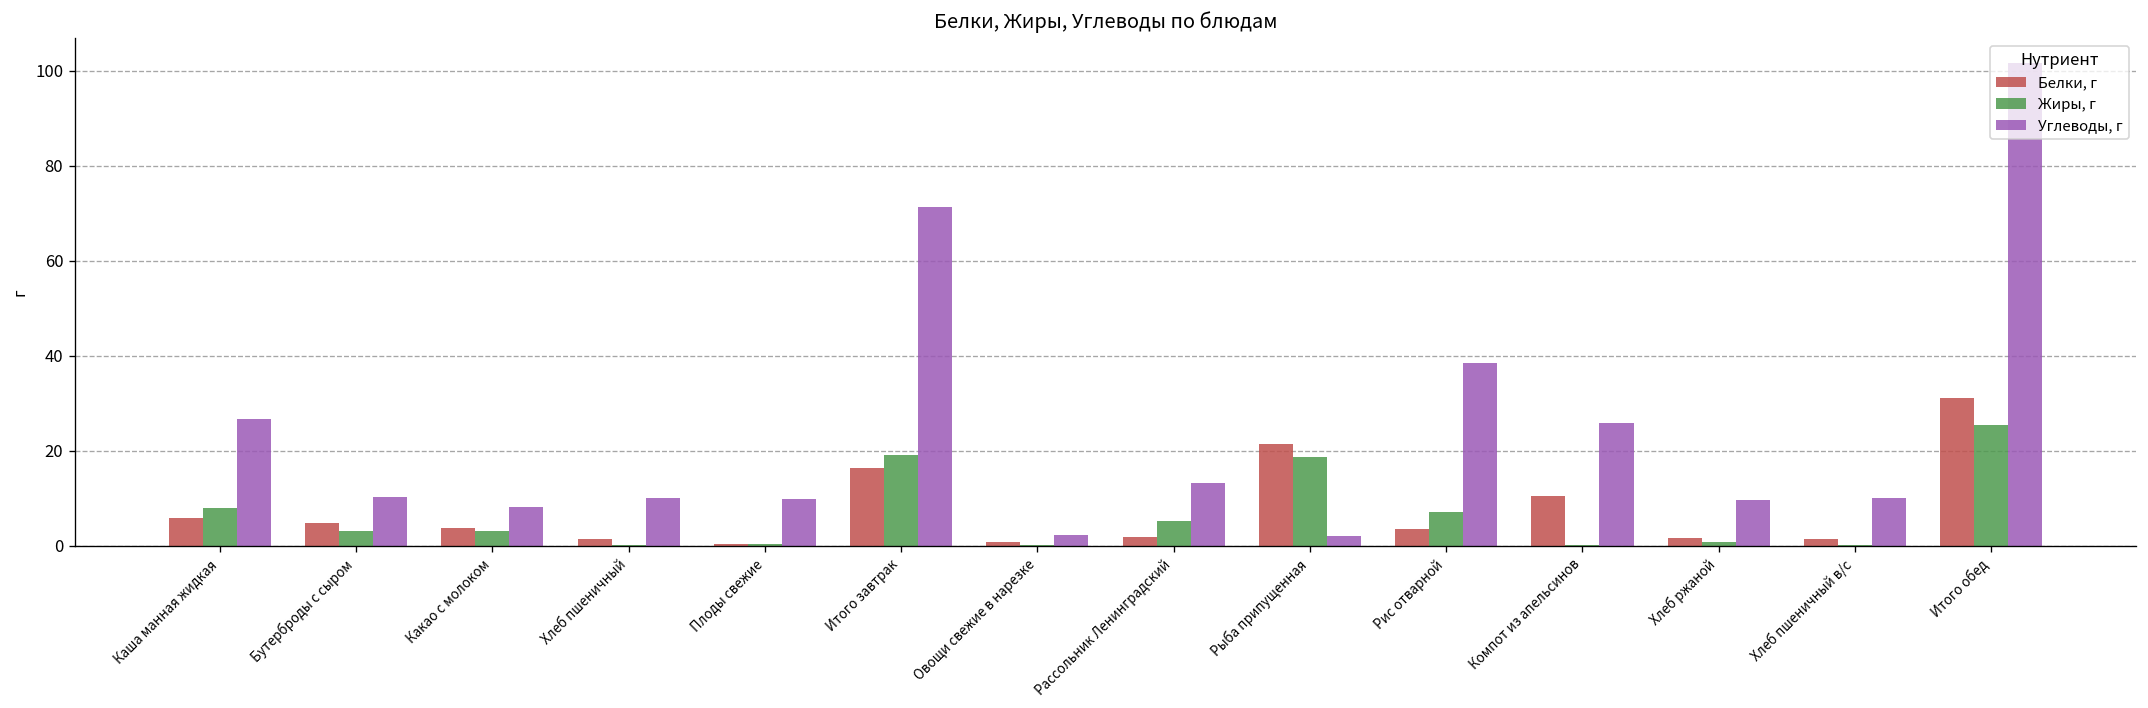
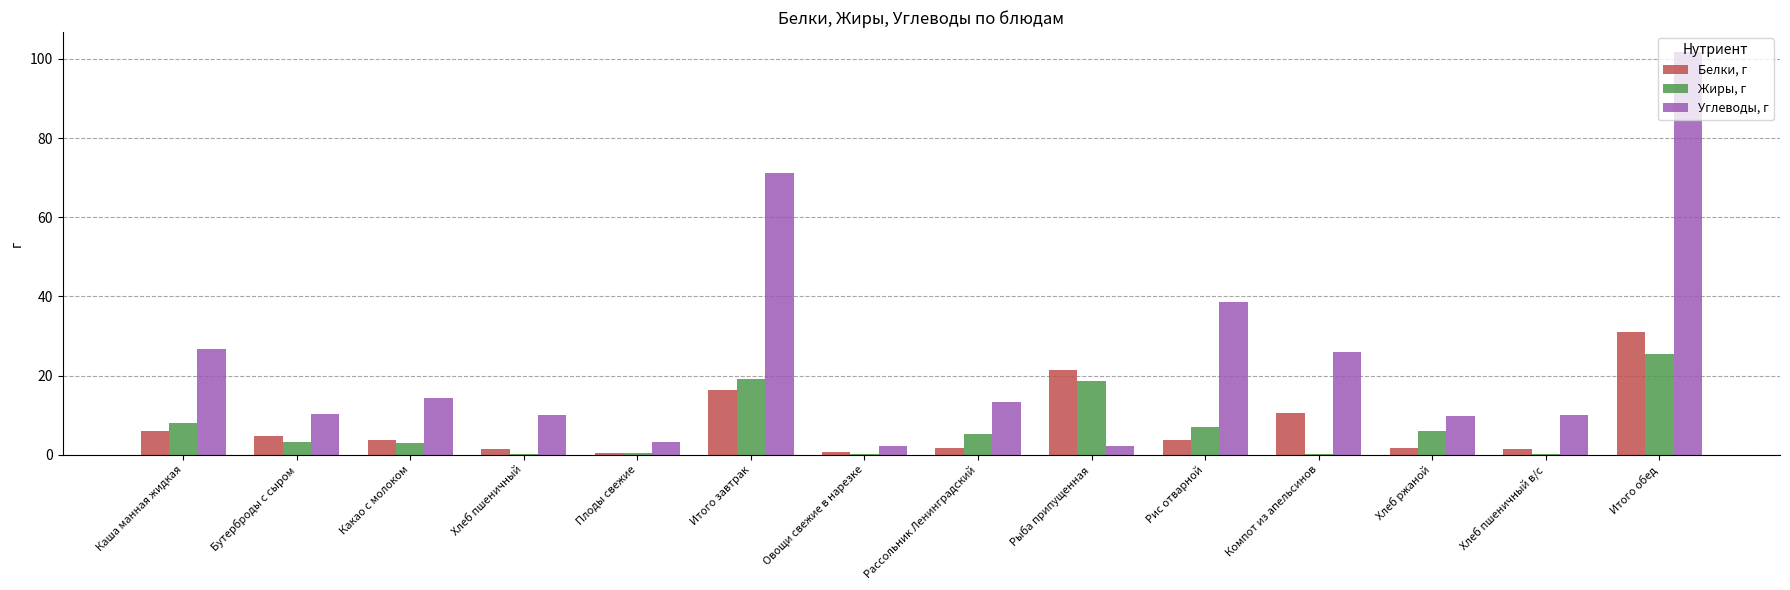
  {
    "Белки, г": {
      "Каша манная жидкая": 6,
      "Бутерброды с сыром": 5,
      "Какао с молоком": 4,
      "Хлеб пшеничный": 2,
      "Итого завтрак": 16,
      "Овощи свежие в нарезке": 1,
      "Рассольник Ленинградский": 2,
      "Рыба припущенная": 21,
      "Рис отварной": 4,
      "Компот из апельсинов": 11,
      "Хлеб ржаной": 2,
      "Хлеб пшеничный в/с": 2,
      "Итого обед": 31
    },
    "Жиры, г": {
      "Каша манная жидкая": 8,
      "Бутерброды с сыром": 3,
      "Какао с молоком": 3,
      "Итого завтрак": 19,
      "Рассольник Ленинградский": 5,
      "Рыба припущенная": 19,
      "Рис отварной": 7,
-     "Хлеб ржаной": 1,
+     "Хлеб ржаной": 6,
      "Итого обед": 26
    },
    "Углеводы, г": {
      "Каша манная жидкая": 27,
      "Бутерброды с сыром": 10,
-     "Какао с молоком": 8,
+     "Какао с молоком": 14,
      "Хлеб пшеничный": 10,
-     "Плоды свежие": 10,
+     "Плоды свежие": 3,
      "Итого завтрак": 71,
      "Овощи свежие в нарезке": 2,
      "Рассольник Ленинградский": 13,
      "Рыба припущенная": 2,
      "Рис отварной": 39,
      "Компот из апельсинов": 26,
      "Хлеб ржаной": 10,
      "Хлеб пшеничный в/с": 10
    }
  }
